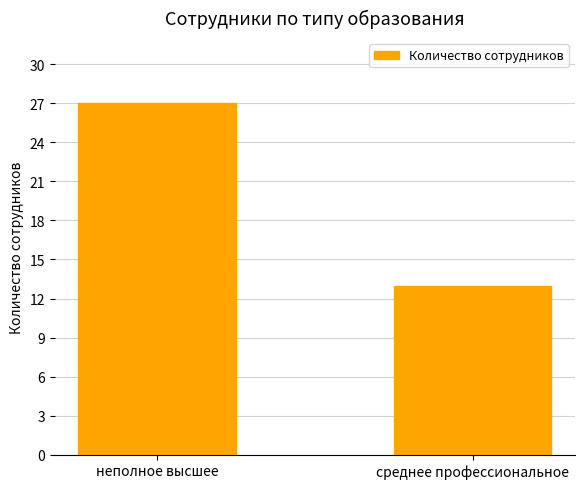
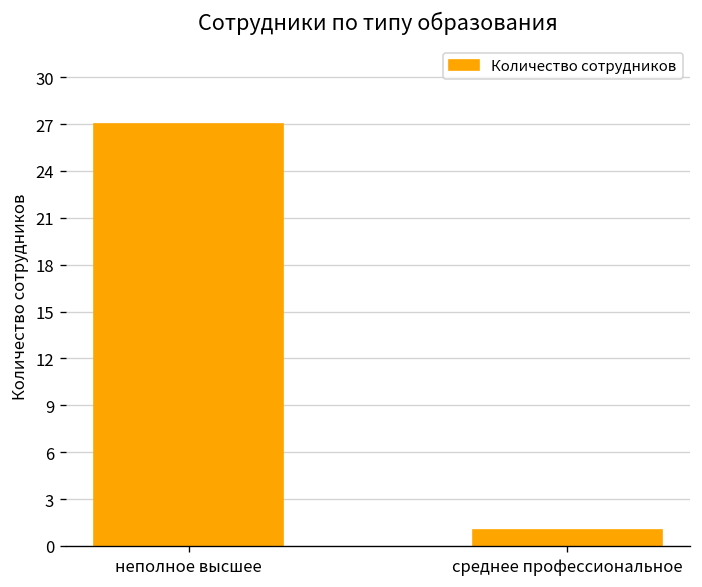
  {
    "неполное высшее": 27,
-   "среднее профессиональное": 13
+   "среднее профессиональное": 1
  }
